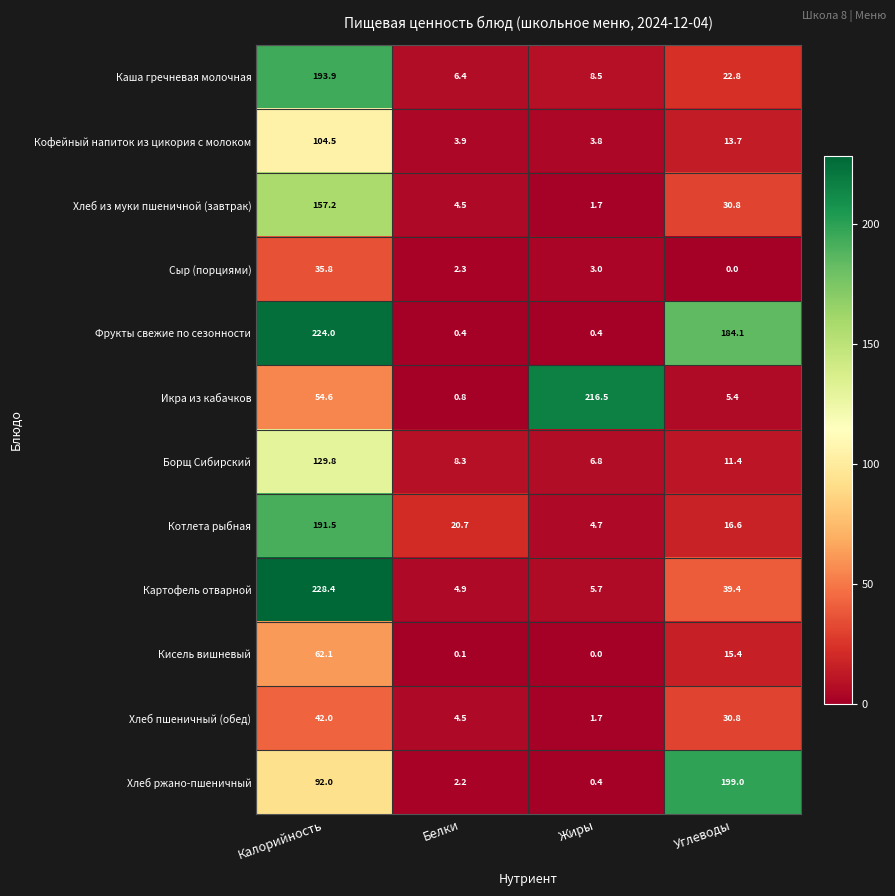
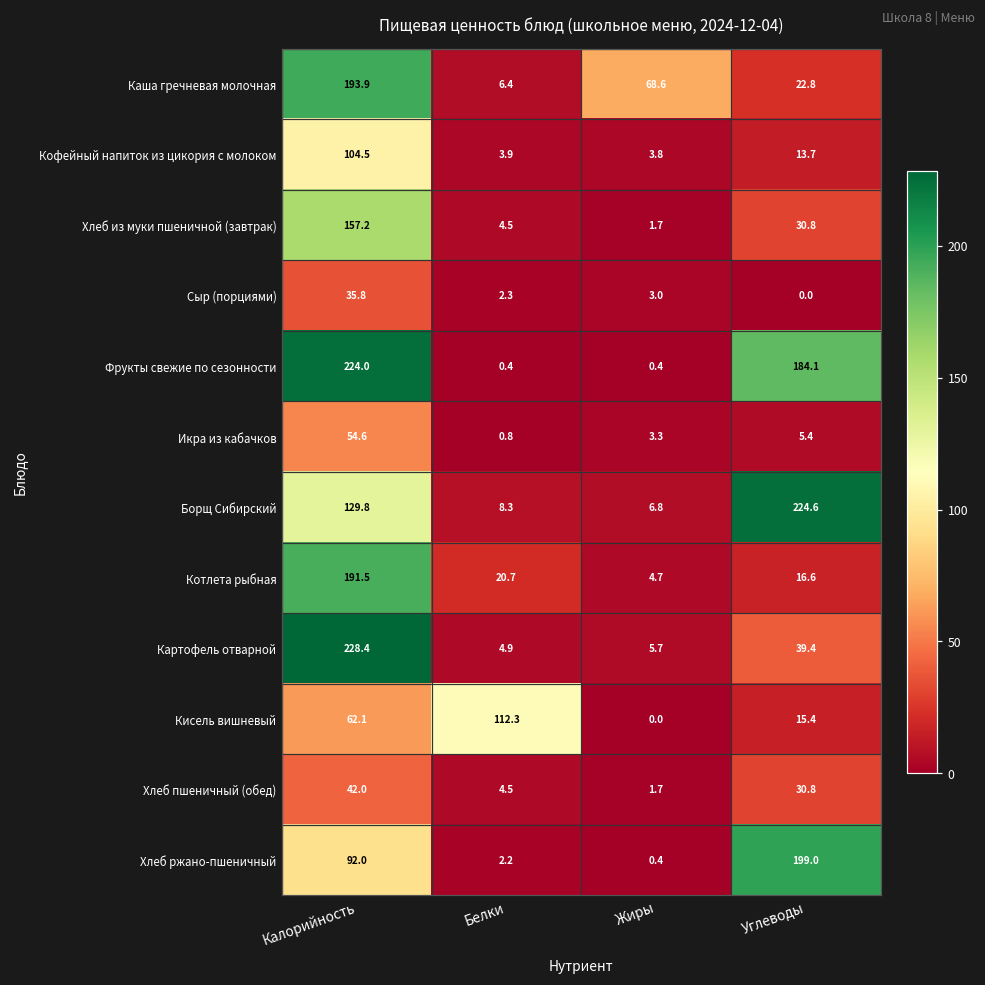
  {
    "Каша гречневая молочная": {
      "Калорийность": 193.9,
      "Белки": 6.4,
-     "Жиры": 8.5,
+     "Жиры": 68.6,
      "Углеводы": 22.8
    },
    "Кофейный напиток из цикория с молоком": {
      "Калорийность": 104.5,
      "Белки": 3.9,
      "Жиры": 3.8,
      "Углеводы": 13.7
    },
    "Хлеб из муки пшеничной (завтрак)": {
      "Калорийность": 157.2,
      "Белки": 4.5,
      "Жиры": 1.7,
      "Углеводы": 30.8
    },
    "Сыр (порциями)": {
      "Калорийность": 35.8,
      "Белки": 2.3,
      "Жиры": 3.0,
      "Углеводы": 0.0
    },
    "Фрукты свежие по сезонности": {
      "Калорийность": 224.0,
      "Белки": 0.4,
      "Жиры": 0.4,
      "Углеводы": 184.1
    },
    "Икра из кабачков": {
      "Калорийность": 54.6,
      "Белки": 0.8,
-     "Жиры": 216.5,
+     "Жиры": 3.3,
      "Углеводы": 5.4
    },
    "Борщ Сибирский": {
      "Калорийность": 129.8,
      "Белки": 8.3,
      "Жиры": 6.8,
-     "Углеводы": 11.4
+     "Углеводы": 224.6
    },
    "Котлета рыбная": {
      "Калорийность": 191.5,
      "Белки": 20.7,
      "Жиры": 4.7,
      "Углеводы": 16.6
    },
    "Картофель отварной": {
      "Калорийность": 228.4,
      "Белки": 4.9,
      "Жиры": 5.7,
      "Углеводы": 39.4
    },
    "Кисель вишневый": {
      "Калорийность": 62.1,
-     "Белки": 0.1,
+     "Белки": 112.3,
      "Жиры": 0.0,
      "Углеводы": 15.4
    },
    "Хлеб пшеничный (обед)": {
      "Калорийность": 42.0,
      "Белки": 4.5,
      "Жиры": 1.7,
      "Углеводы": 30.8
    },
    "Хлеб ржано-пшеничный": {
      "Калорийность": 92.0,
      "Белки": 2.2,
      "Жиры": 0.4,
      "Углеводы": 199.0
    }
  }
